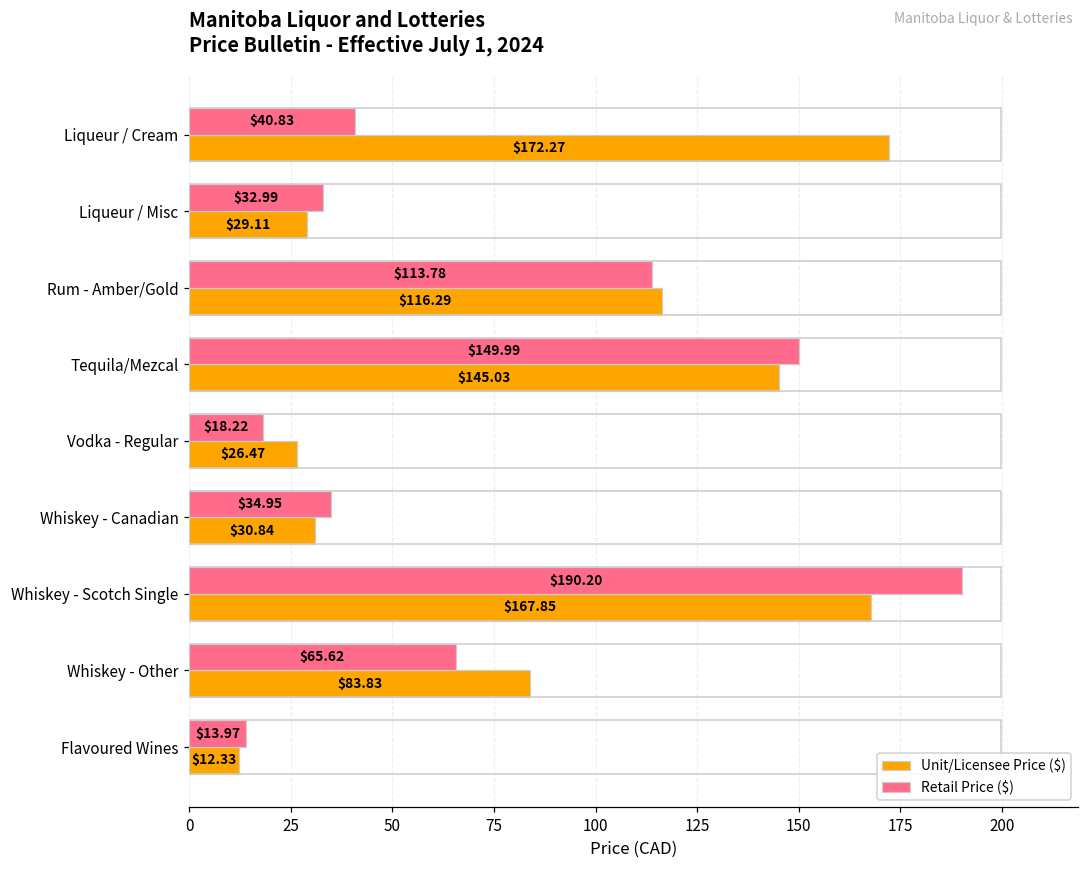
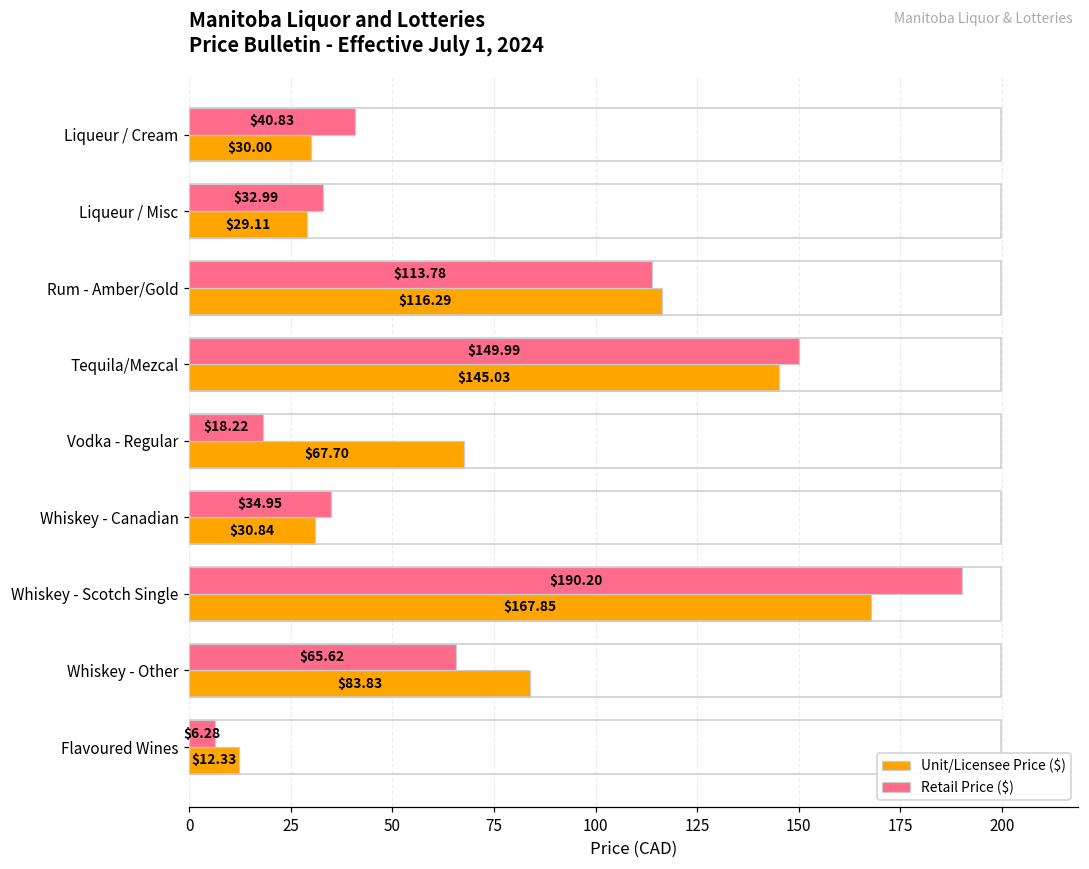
  {
    "Unit/Licensee Price ($)": {
-     "Liqueur / Cream": "$172.27",
+     "Liqueur / Cream": "$30.00",
      "Liqueur / Misc": "$29.11",
      "Rum - Amber/Gold": "$116.29",
      "Tequila/Mezcal": "$145.03",
-     "Vodka - Regular": "$26.47",
+     "Vodka - Regular": "$67.70",
      "Whiskey - Canadian": "$30.84",
      "Whiskey - Scotch Single": "$167.85",
      "Whiskey - Other": "$83.83",
      "Flavoured Wines": "$12.33"
    },
    "Retail Price ($)": {
      "Liqueur / Cream": "$40.83",
      "Liqueur / Misc": "$32.99",
      "Rum - Amber/Gold": "$113.78",
      "Tequila/Mezcal": "$149.99",
      "Vodka - Regular": "$18.22",
      "Whiskey - Canadian": "$34.95",
      "Whiskey - Scotch Single": "$190.20",
      "Whiskey - Other": "$65.62",
-     "Flavoured Wines": "$13.97"
+     "Flavoured Wines": "$6.28"
    }
  }
